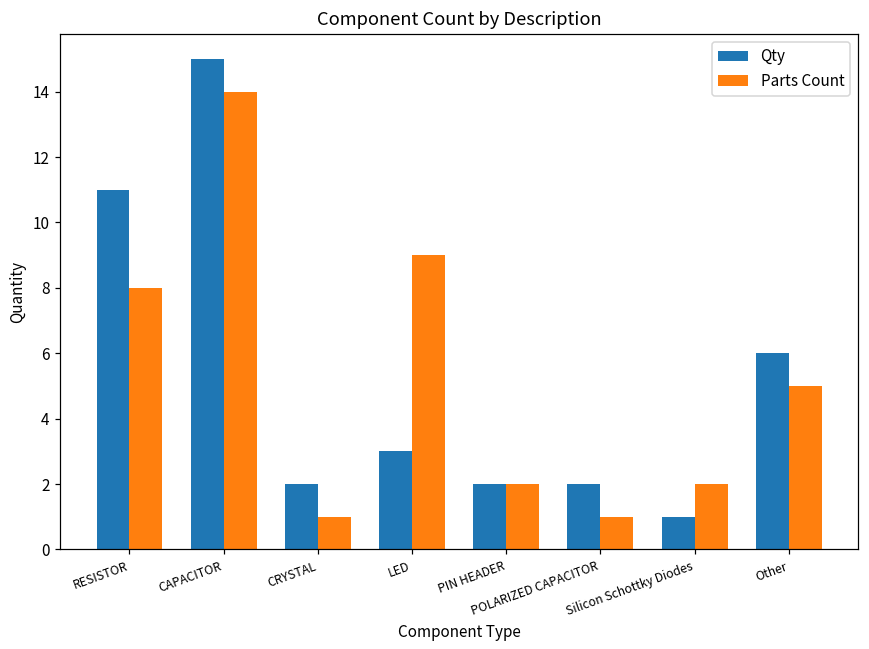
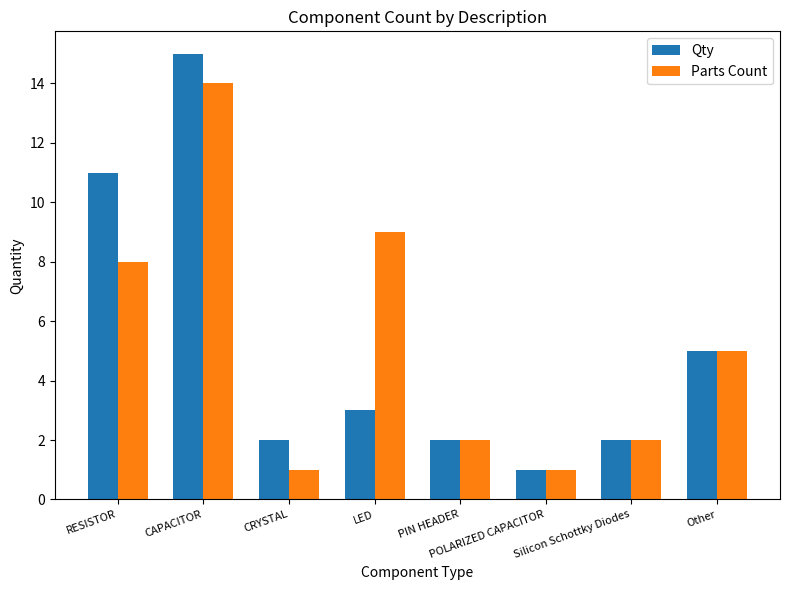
  {
    "Qty": {
      "RESISTOR": 11,
      "CAPACITOR": 15,
      "CRYSTAL": 2,
      "LED": 3,
      "PIN HEADER": 2,
-     "POLARIZED CAPACITOR": 2,
-     "Silicon Schottky Diodes": 1,
-     "Other": 6
+     "POLARIZED CAPACITOR": 1,
+     "Silicon Schottky Diodes": 2,
+     "Other": 5
    },
    "Parts Count": {
      "RESISTOR": 8,
      "CAPACITOR": 14,
      "CRYSTAL": 1,
      "LED": 9,
      "PIN HEADER": 2,
      "POLARIZED CAPACITOR": 1,
      "Silicon Schottky Diodes": 2,
      "Other": 5
    }
  }
